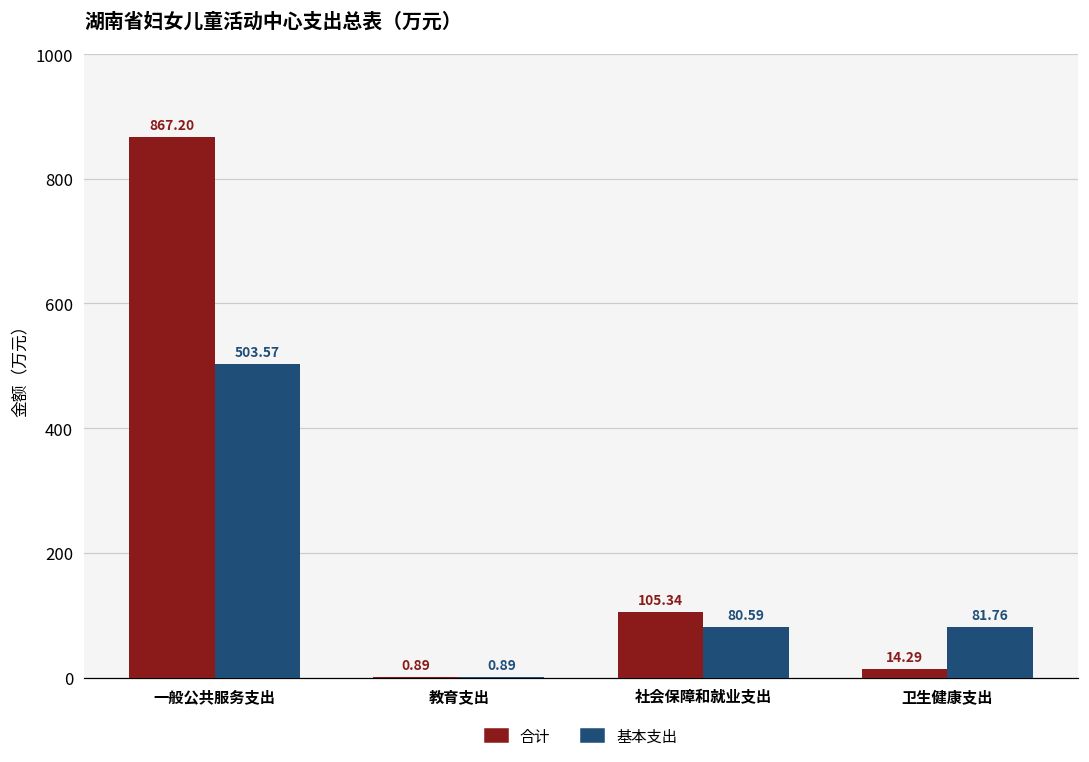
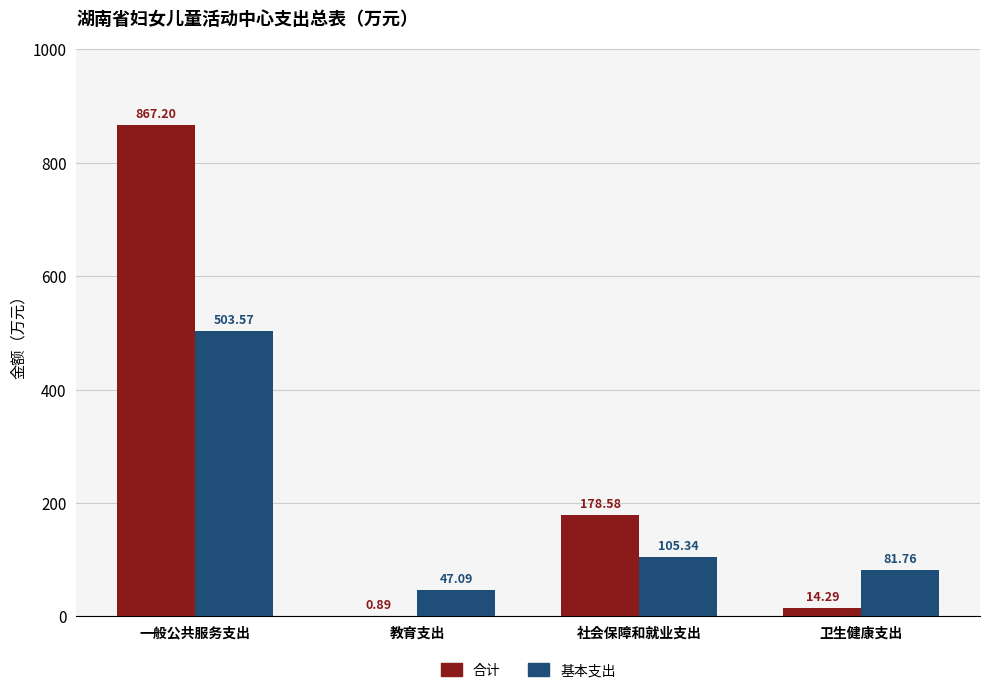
  {
    "合计": {
      "一般公共服务支出": 867.20,
      "教育支出": 0.89,
-     "社会保障和就业支出": 105.34,
+     "社会保障和就业支出": 178.58,
      "卫生健康支出": 14.29
    },
    "基本支出": {
      "一般公共服务支出": 503.57,
-     "教育支出": 0.89,
-     "社会保障和就业支出": 80.59,
+     "教育支出": 47.09,
+     "社会保障和就业支出": 105.34,
      "卫生健康支出": 81.76
    }
  }
